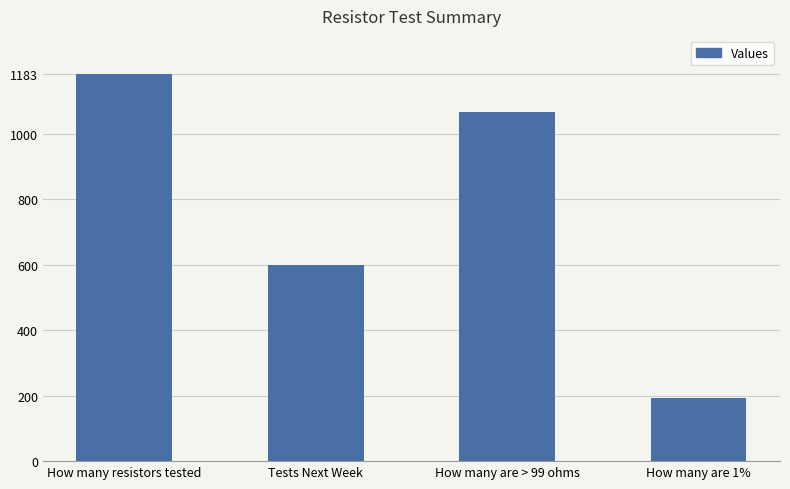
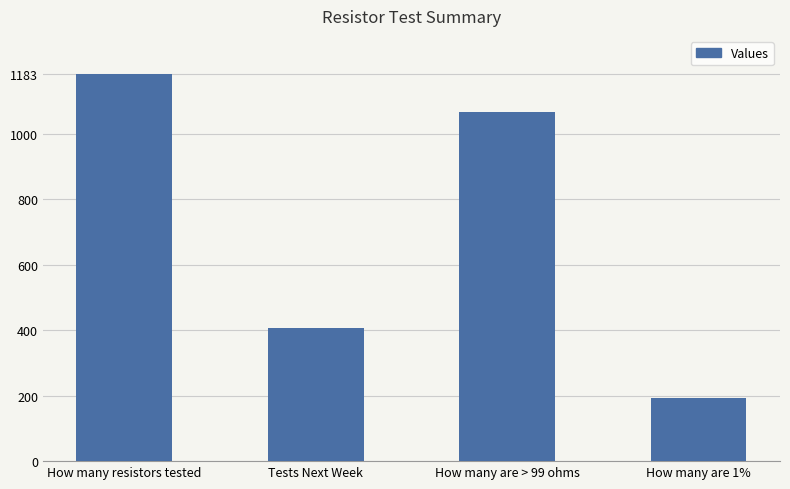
  {
    "How many resistors tested": 1180,
-   "Tests Next Week": 600,
+   "Tests Next Week": 410,
    "How many are > 99 ohms": 1070,
    "How many are 1%": 190
  }
